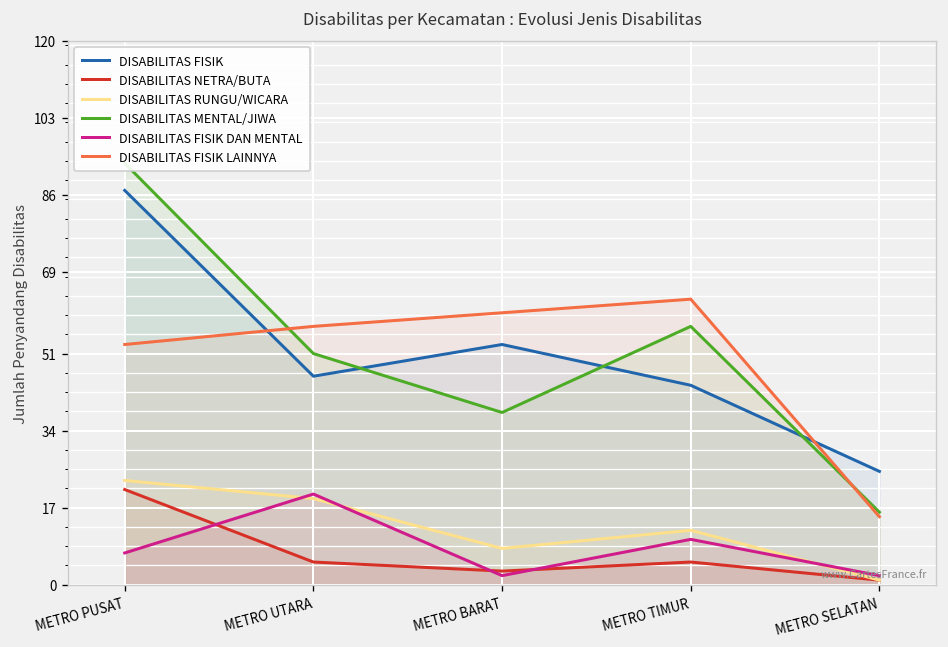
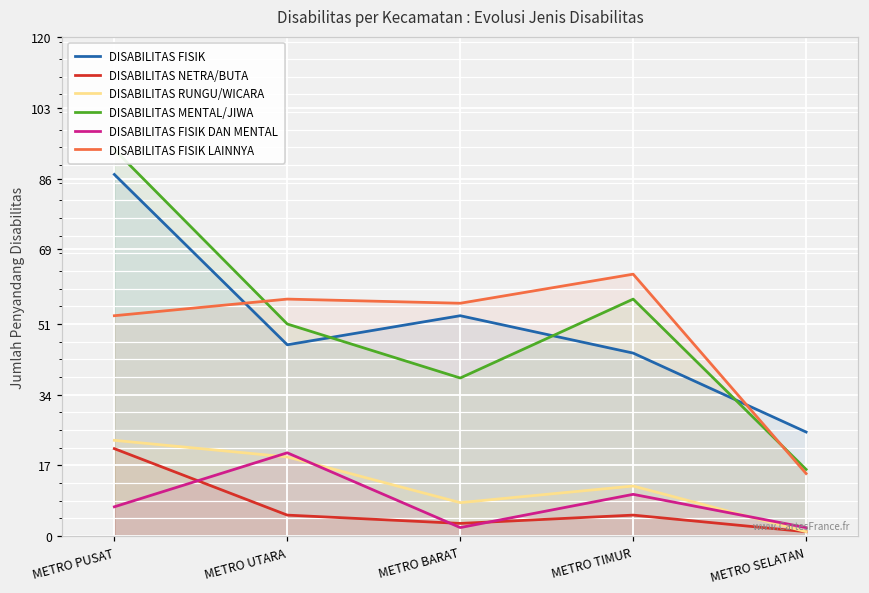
  {
    "DISABILITAS FISIK": {
      "METRO PUSAT": 87,
      "METRO UTARA": 46,
      "METRO BARAT": 53,
      "METRO TIMUR": 44,
      "METRO SELATAN": 25
    },
    "DISABILITAS NETRA/BUTA": {
      "METRO PUSAT": 21,
      "METRO UTARA": 5,
      "METRO BARAT": 3,
      "METRO TIMUR": 5
    },
    "DISABILITAS RUNGU/WICARA": {
      "METRO PUSAT": 23,
      "METRO UTARA": 19,
      "METRO BARAT": 8,
      "METRO TIMUR": 12
    },
    "DISABILITAS MENTAL/JIWA": {
      "METRO UTARA": 51,
      "METRO BARAT": 38,
      "METRO TIMUR": 57,
      "METRO SELATAN": 16
    },
    "DISABILITAS FISIK DAN MENTAL": {
      "METRO PUSAT": 7,
      "METRO UTARA": 20,
      "METRO BARAT": 2,
      "METRO TIMUR": 10,
      "METRO SELATAN": 2
    },
    "DISABILITAS FISIK LAINNYA": {
      "METRO PUSAT": 53,
      "METRO UTARA": 57,
-     "METRO BARAT": 60,
+     "METRO BARAT": 56,
      "METRO TIMUR": 63,
      "METRO SELATAN": 15
    }
  }
